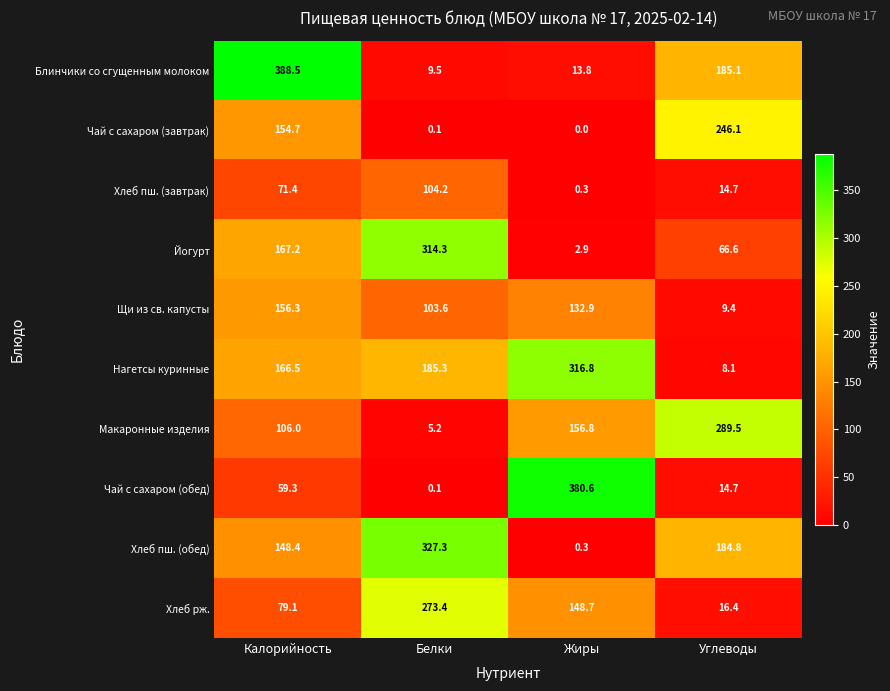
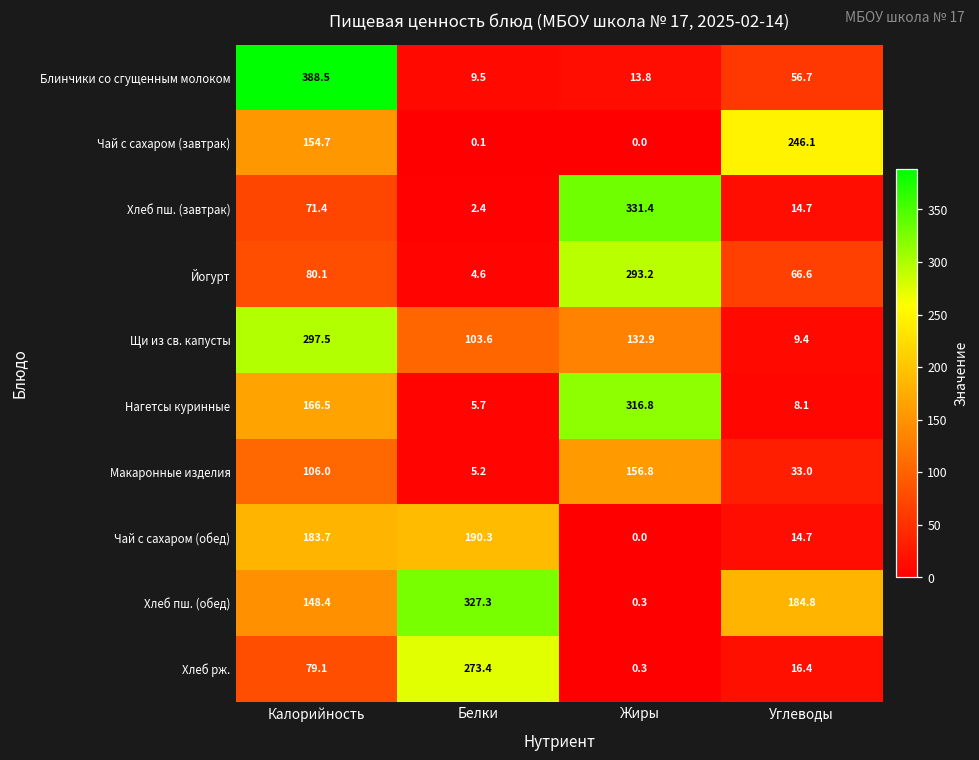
  {
    "Блинчики со сгущенным молоком": {
      "Калорийность": 388.5,
      "Белки": 9.5,
      "Жиры": 13.8,
-     "Углеводы": 185.1
+     "Углеводы": 56.7
    },
    "Чай с сахаром (завтрак)": {
      "Калорийность": 154.7,
      "Белки": 0.1,
      "Жиры": 0.0,
      "Углеводы": 246.1
    },
    "Хлеб пш. (завтрак)": {
      "Калорийность": 71.4,
-     "Белки": 104.2,
-     "Жиры": 0.3,
+     "Белки": 2.4,
+     "Жиры": 331.4,
      "Углеводы": 14.7
    },
    "Йогурт": {
-     "Калорийность": 167.2,
-     "Белки": 314.3,
-     "Жиры": 2.9,
+     "Калорийность": 80.1,
+     "Белки": 4.6,
+     "Жиры": 293.2,
      "Углеводы": 66.6
    },
    "Щи из св. капусты": {
-     "Калорийность": 156.3,
+     "Калорийность": 297.5,
      "Белки": 103.6,
      "Жиры": 132.9,
      "Углеводы": 9.4
    },
    "Нагетсы куринные": {
      "Калорийность": 166.5,
-     "Белки": 185.3,
+     "Белки": 5.7,
      "Жиры": 316.8,
      "Углеводы": 8.1
    },
    "Макаронные изделия": {
      "Калорийность": 106.0,
      "Белки": 5.2,
      "Жиры": 156.8,
-     "Углеводы": 289.5
+     "Углеводы": 33.0
    },
    "Чай с сахаром (обед)": {
-     "Калорийность": 59.3,
-     "Белки": 0.1,
-     "Жиры": 380.6,
+     "Калорийность": 183.7,
+     "Белки": 190.3,
+     "Жиры": 0.0,
      "Углеводы": 14.7
    },
    "Хлеб пш. (обед)": {
      "Калорийность": 148.4,
      "Белки": 327.3,
      "Жиры": 0.3,
      "Углеводы": 184.8
    },
    "Хлеб рж.": {
      "Калорийность": 79.1,
      "Белки": 273.4,
-     "Жиры": 148.7,
+     "Жиры": 0.3,
      "Углеводы": 16.4
    }
  }
